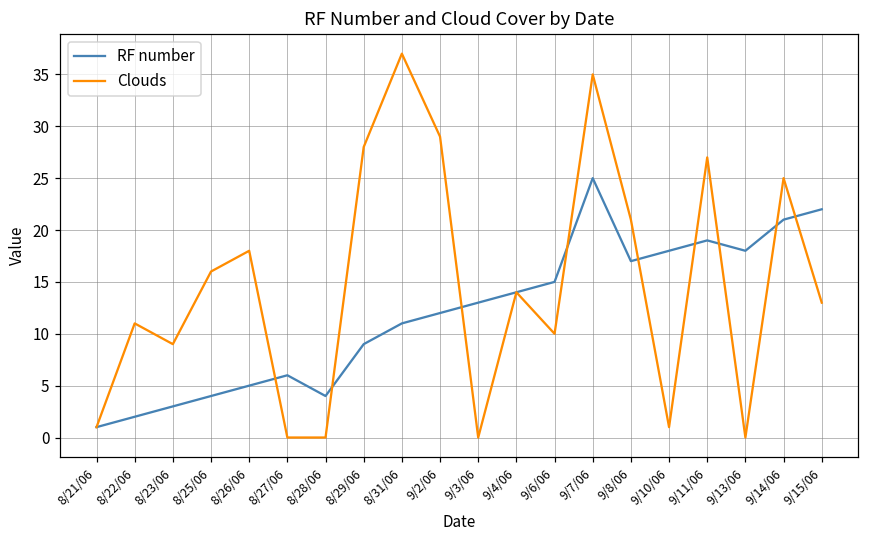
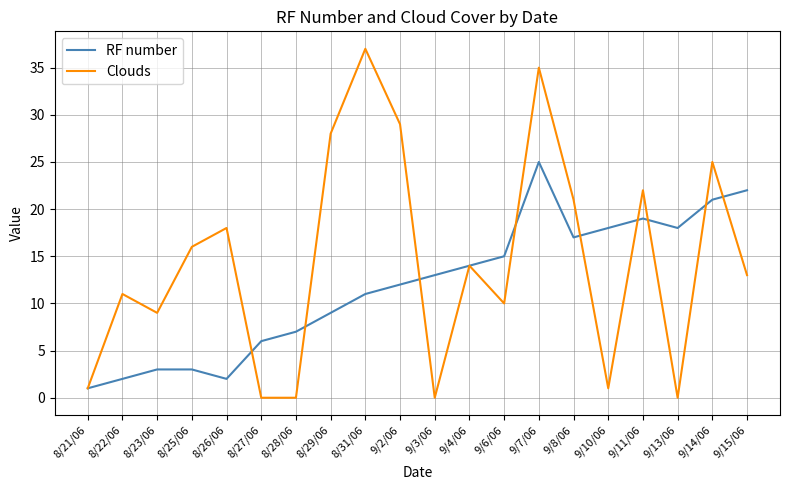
  {
    "RF number": {
      "8/22/06": 2,
      "8/23/06": 3,
-     "8/25/06": 4,
-     "8/26/06": 5,
+     "8/25/06": 3,
+     "8/26/06": 2,
      "8/27/06": 6,
-     "8/28/06": 4,
+     "8/28/06": 7,
      "8/29/06": 9,
      "8/31/06": 11,
      "9/2/06": 12,
      "9/3/06": 13,
      "9/6/06": 15,
      "9/7/06": 25,
      "9/8/06": 17,
      "9/10/06": 18,
      "9/11/06": 19,
      "9/13/06": 18,
      "9/14/06": 21,
      "9/15/06": 22
    },
    "Clouds": {
      "8/22/06": 11,
      "8/23/06": 9,
      "8/25/06": 16,
      "8/26/06": 18,
      "8/27/06": 0,
      "8/28/06": 0,
      "8/29/06": 28,
      "8/31/06": 37,
      "9/2/06": 29,
      "9/3/06": 0,
      "9/6/06": 10,
      "9/7/06": 35,
      "9/8/06": 21,
      "9/10/06": 1,
-     "9/11/06": 27,
+     "9/11/06": 22,
      "9/13/06": 0,
      "9/14/06": 25,
      "9/15/06": 13
    }
  }
